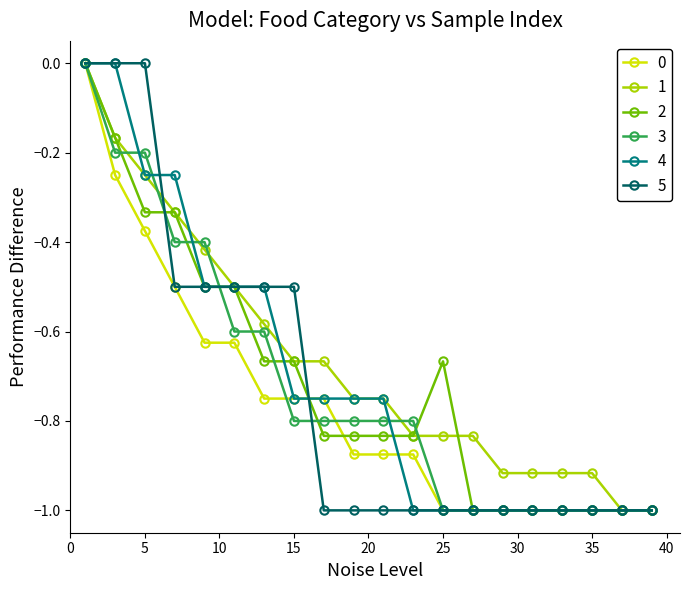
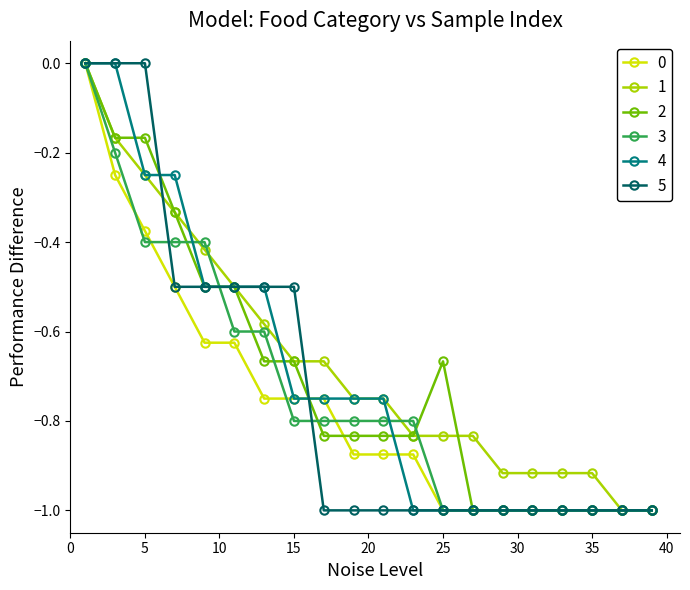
  {
    "2": {
-     "5": -0.33,
+     "5": -0.17,
      "25": -0.67
    },
    "3": {
-     "5": -0.20,
+     "5": -0.40,
      "15": -0.80
    }
  }
